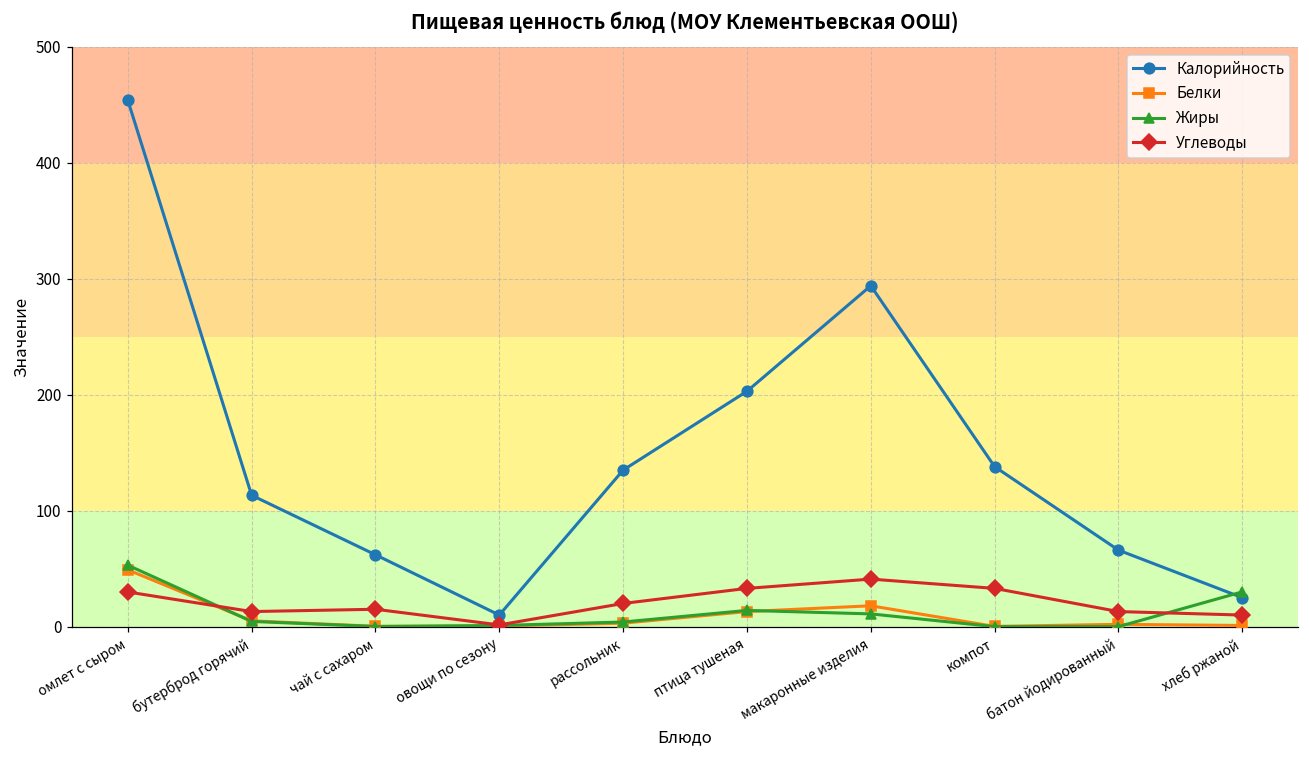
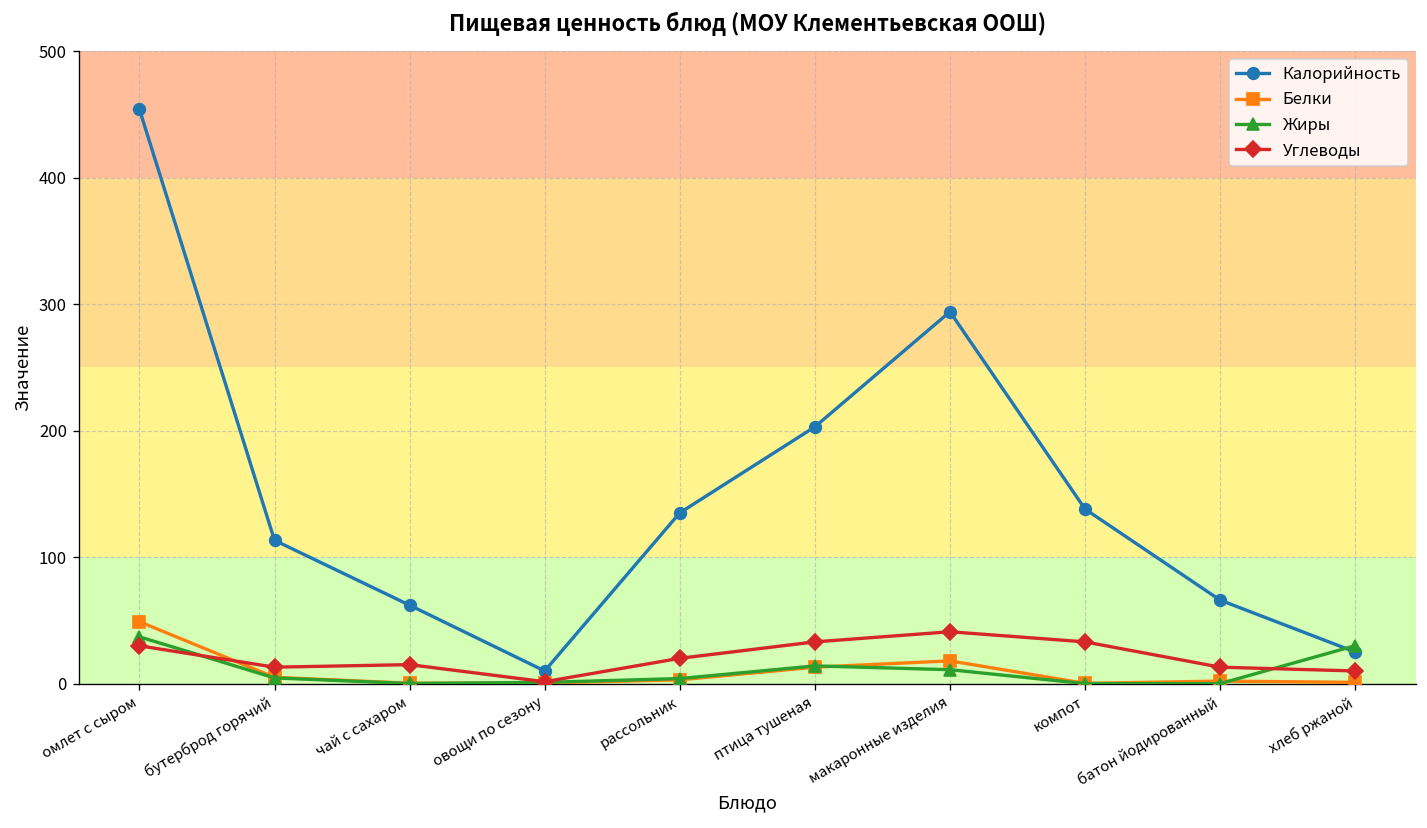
  {
    "Калорийность": {
      "омлет с сыром": 454,
      "бутерброд горячий": 113,
      "чай с сахаром": 62,
      "овощи по сезону": 10,
      "рассольник": 135,
      "птица тушеная": 203,
      "макаронные изделия": 294,
      "компот": 138,
      "батон йодированный": 66,
      "хлеб ржаной": 25
    },
    "Белки": {
      "омлет с сыром": 49,
      "макаронные изделия": 18,
      "хлеб ржаной": 1
    },
    "Жиры": {
-     "омлет с сыром": 53,
+     "омлет с сыром": 37,
      "макаронные изделия": 11,
      "хлеб ржаной": 30
    },
    "Углеводы": {
      "омлет с сыром": 30,
      "бутерброд горячий": 13,
      "чай с сахаром": 15,
      "рассольник": 20,
      "птица тушеная": 33,
      "макаронные изделия": 41,
      "компот": 33,
      "батон йодированный": 13,
      "хлеб ржаной": 10
    }
  }
